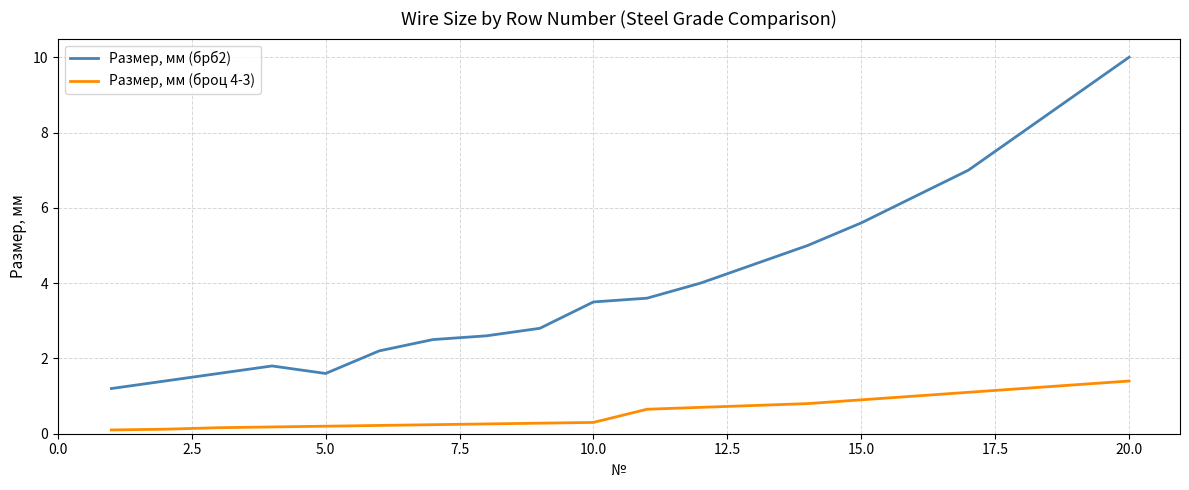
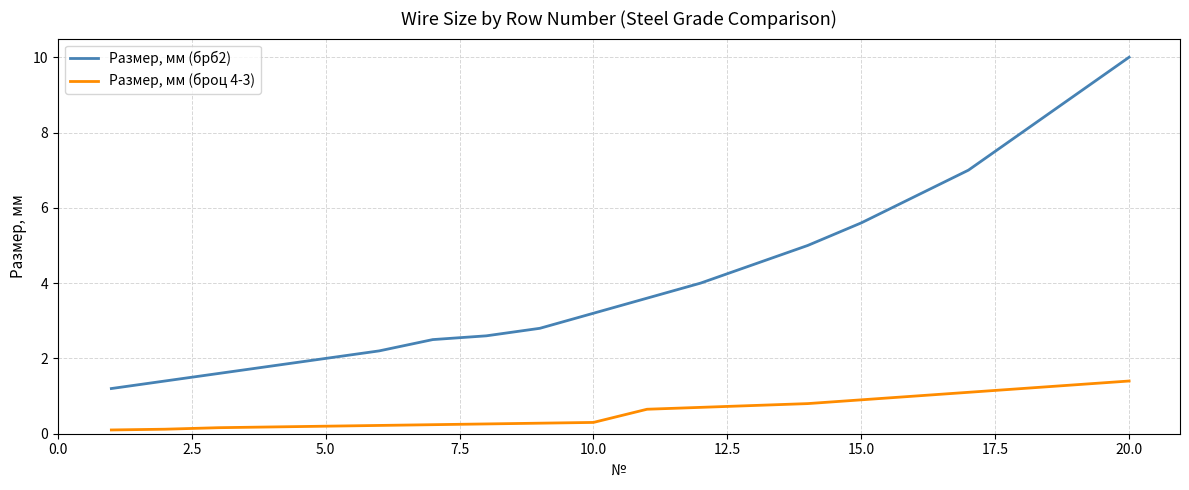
  {
    "Размер, мм (брб2)": {
-     "5.0": 1.6,
-     "10.0": 3.5,
+     "5.0": 2.0,
+     "10.0": 3.2,
      "15.0": 5.6,
      "20.0": 10.0
    },
    "Размер, мм (броц 4-3)": {
      "5.0": 0.2,
      "10.0": 0.3,
      "15.0": 0.9,
      "20.0": 1.4
    }
  }
